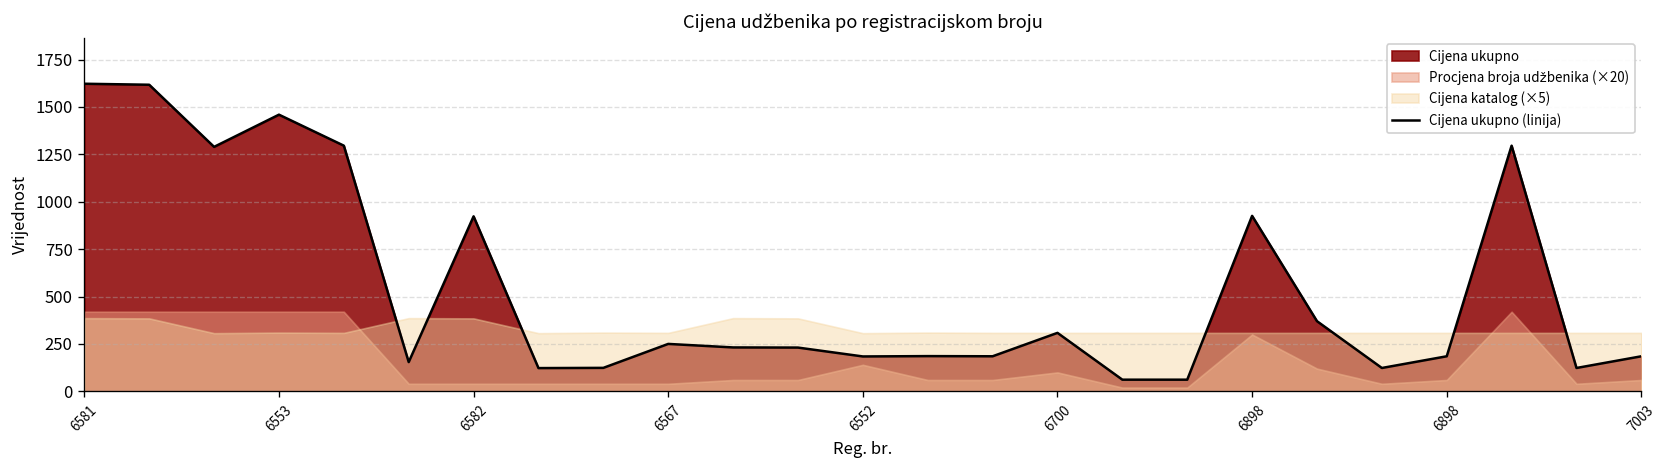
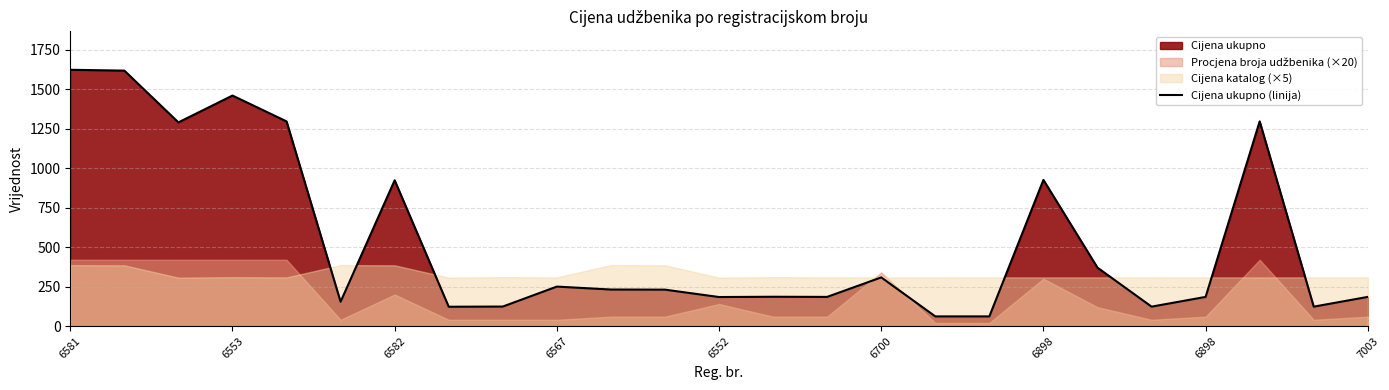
  {
    "Cijena ukupno": {
      "6581": 1620,
      "6553": 1460,
      "6582": 920,
      "6567": 250,
      "6552": 180,
      "7003": 190
    },
    "Procjena broja udžbenika (×20)": {
      "6581": 420,
      "6553": 420,
-     "6582": 40,
+     "6582": 200,
      "6567": 40,
      "6552": 140,
-     "6700": 100,
+     "6700": 340,
      "7003": 60
    },
    "Cijena katalog (×5)": {
      "6581": 390,
      "6553": 310,
      "6582": 390,
      "6567": 310,
      "6552": 310,
      "7003": 310
    }
  }
